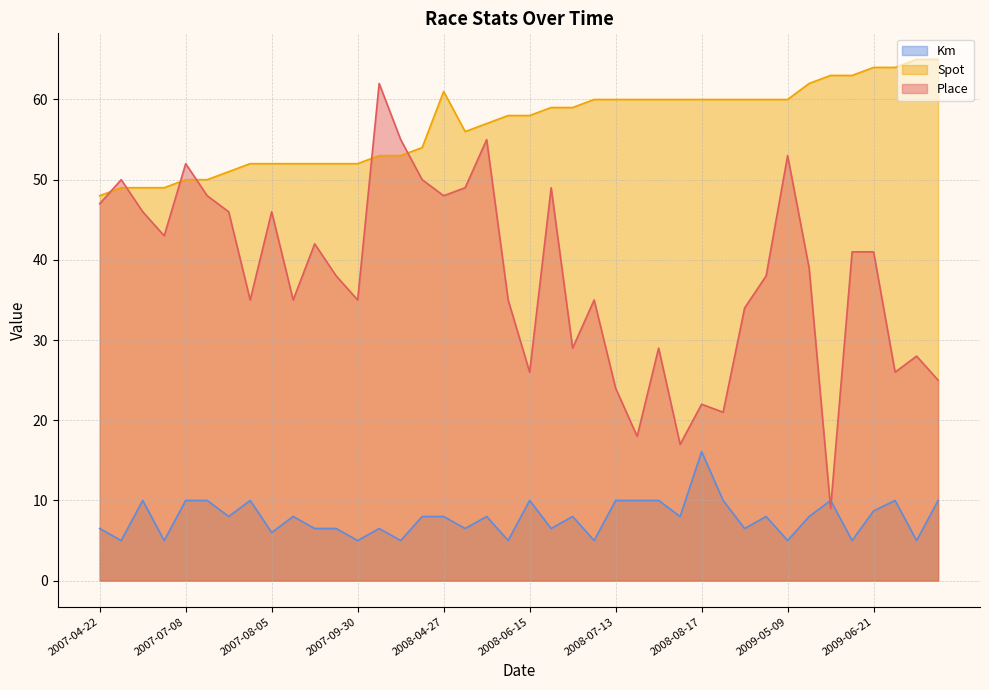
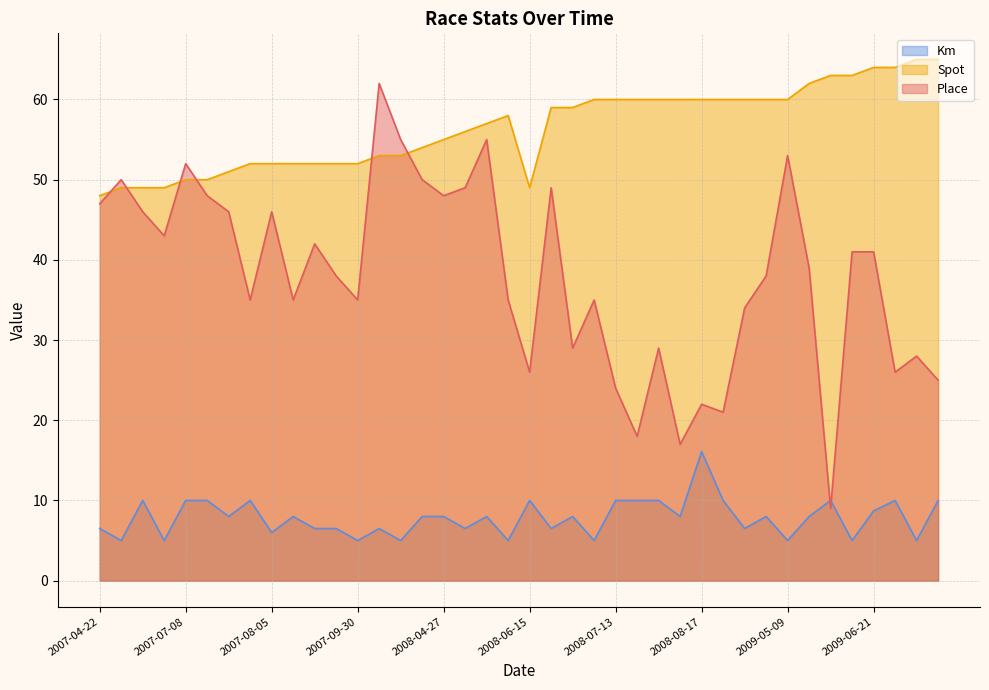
  {
    "Km": {
      "2007-04-22": 7,
      "2007-07-08": 10,
      "2007-08-05": 6,
      "2007-09-30": 5,
      "2008-04-27": 8,
      "2008-06-15": 10,
      "2008-07-13": 10,
      "2008-08-17": 16,
      "2009-05-09": 5,
      "2009-06-21": 9
    },
    "Spot": {
      "2007-04-22": 48,
      "2007-07-08": 50,
      "2007-08-05": 52,
      "2007-09-30": 52,
-     "2008-04-27": 61,
-     "2008-06-15": 58,
+     "2008-04-27": 55,
+     "2008-06-15": 49,
      "2008-07-13": 60,
      "2008-08-17": 60,
      "2009-05-09": 60,
      "2009-06-21": 64
    },
    "Place": {
      "2007-04-22": 47,
      "2007-07-08": 52,
      "2007-08-05": 46,
      "2007-09-30": 35,
      "2008-04-27": 48,
      "2008-06-15": 26,
      "2008-07-13": 24,
      "2008-08-17": 22,
      "2009-05-09": 53,
      "2009-06-21": 41
    }
  }
